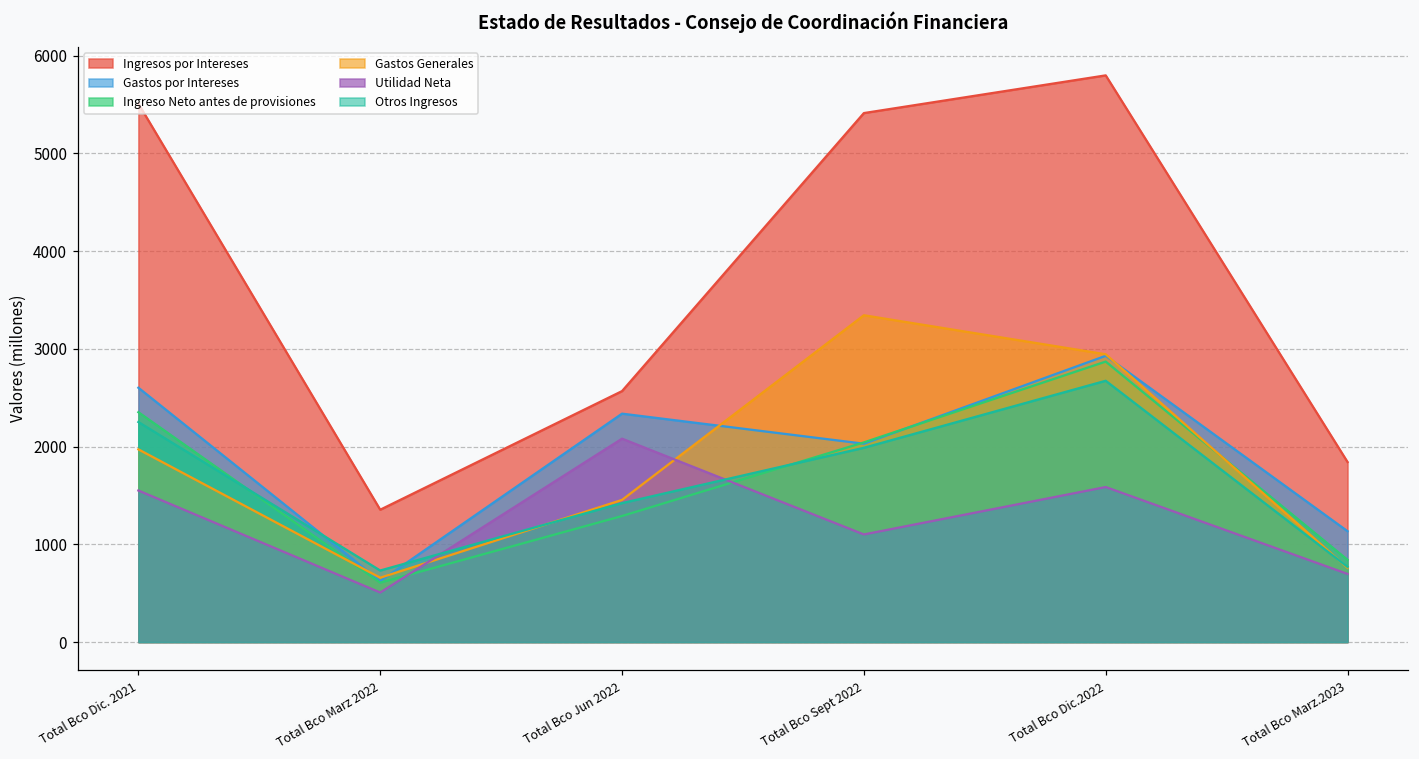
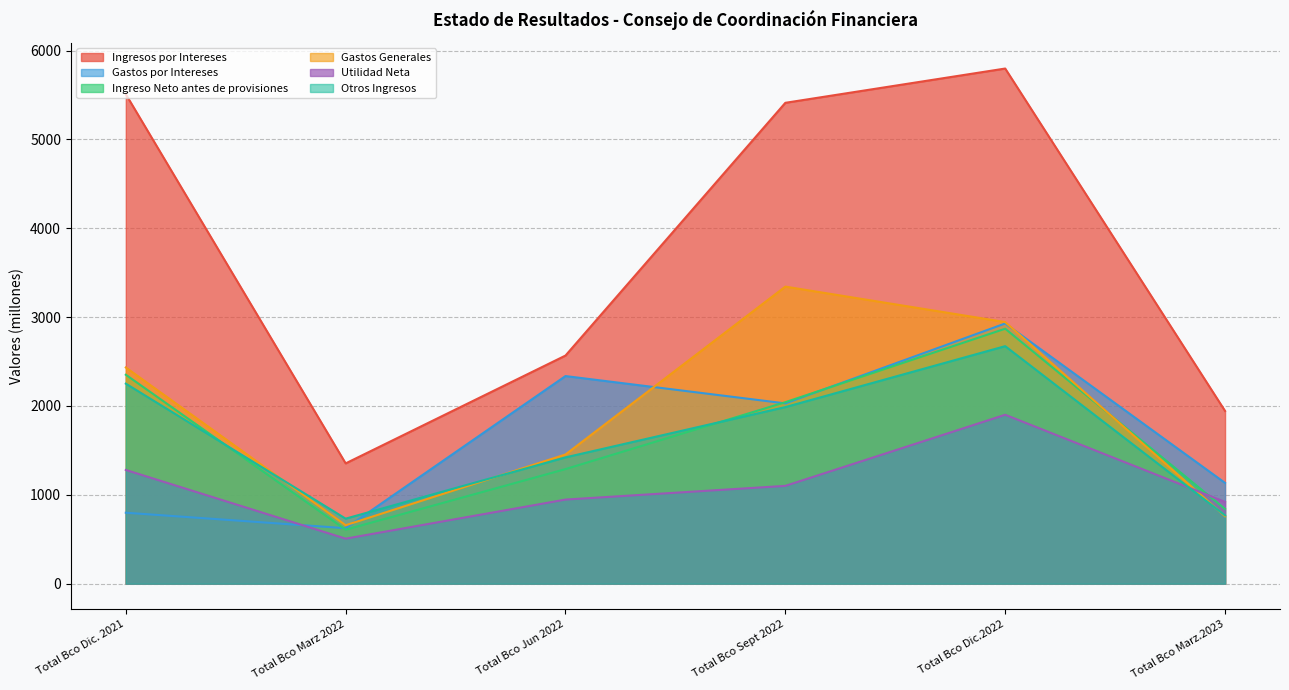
  {
    "Ingresos por Intereses": {
      "Total Bco Marz 2022": 1400,
      "Total Bco Jun 2022": 2600,
      "Total Bco Sept 2022": 5400,
      "Total Bco Dic.2022": 5800,
-     "Total Bco Marz.2023": 1800
+     "Total Bco Marz.2023": 1900
    },
    "Gastos por Intereses": {
-     "Total Bco Dic. 2021": 2600,
+     "Total Bco Dic. 2021": 800,
      "Total Bco Jun 2022": 2300,
      "Total Bco Marz.2023": 1100
    },
    "Gastos Generales": {
-     "Total Bco Dic. 2021": 2000,
+     "Total Bco Dic. 2021": 2400,
      "Total Bco Marz 2022": 700,
      "Total Bco Jun 2022": 1500,
      "Total Bco Sept 2022": 3300
    },
    "Utilidad Neta": {
-     "Total Bco Dic. 2021": 1600,
+     "Total Bco Dic. 2021": 1300,
      "Total Bco Marz 2022": 500,
-     "Total Bco Jun 2022": 2100,
+     "Total Bco Jun 2022": 900,
      "Total Bco Sept 2022": 1100,
-     "Total Bco Dic.2022": 1600,
-     "Total Bco Marz.2023": 700
+     "Total Bco Dic.2022": 1900,
+     "Total Bco Marz.2023": 900
    }
  }
